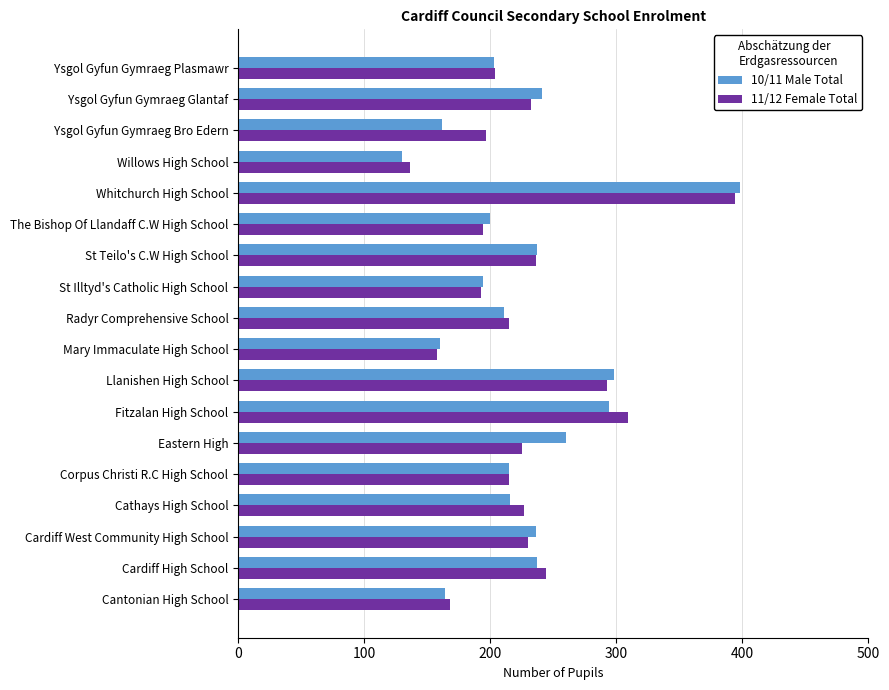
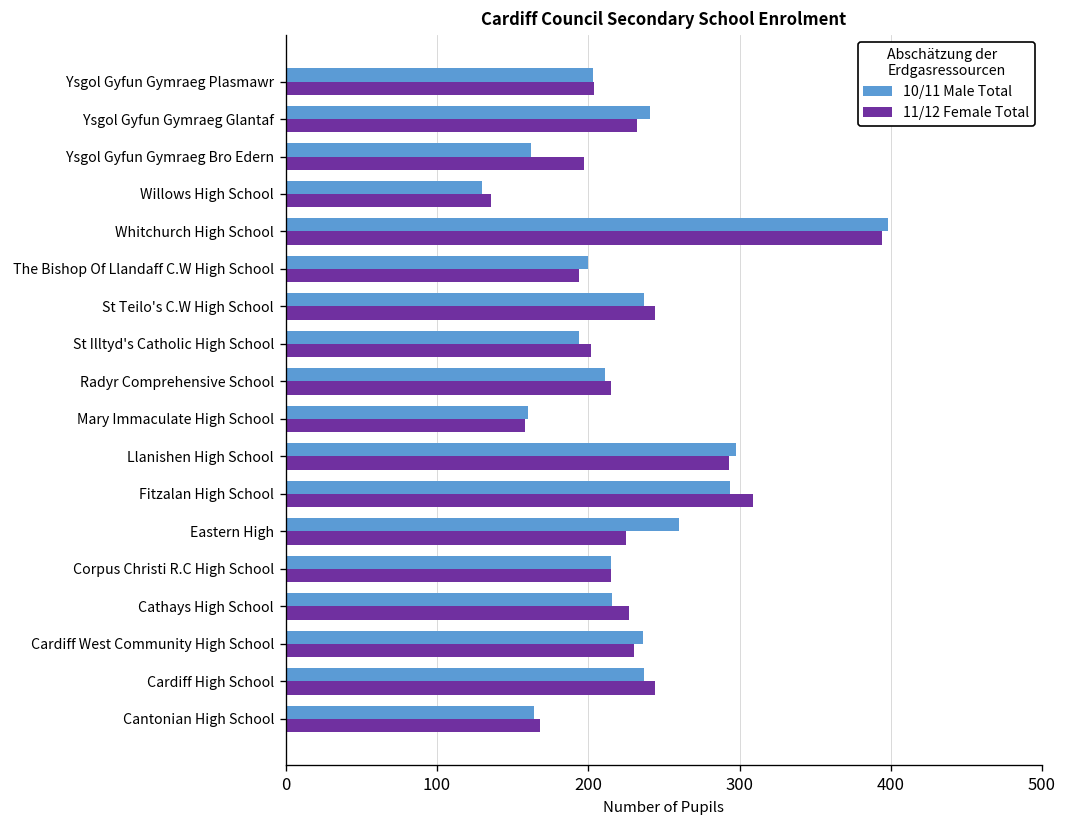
  {
    "10/11 Male Total": {
      "Ysgol Gyfun Gymraeg Plasmawr": 203,
      "Ysgol Gyfun Gymraeg Glantaf": 241,
      "Ysgol Gyfun Gymraeg Bro Edern": 162,
      "Willows High School": 130,
      "Whitchurch High School": 398,
      "The Bishop Of Llandaff C.W High School": 200,
      "St Teilo's C.W High School": 237,
      "St Illtyd's Catholic High School": 194,
      "Radyr Comprehensive School": 211,
      "Mary Immaculate High School": 160,
      "Llanishen High School": 298,
      "Fitzalan High School": 294,
      "Eastern High": 260,
      "Corpus Christi R.C High School": 215,
      "Cathays High School": 216,
      "Cardiff West Community High School": 236,
      "Cardiff High School": 237,
      "Cantonian High School": 164
    },
    "11/12 Female Total": {
      "Ysgol Gyfun Gymraeg Plasmawr": 204,
      "Ysgol Gyfun Gymraeg Glantaf": 232,
      "Ysgol Gyfun Gymraeg Bro Edern": 197,
      "Willows High School": 136,
      "Whitchurch High School": 394,
      "The Bishop Of Llandaff C.W High School": 194,
-     "St Teilo's C.W High School": 236,
-     "St Illtyd's Catholic High School": 193,
+     "St Teilo's C.W High School": 244,
+     "St Illtyd's Catholic High School": 202,
      "Radyr Comprehensive School": 215,
      "Mary Immaculate High School": 158,
      "Llanishen High School": 293,
      "Fitzalan High School": 309,
      "Eastern High": 225,
      "Corpus Christi R.C High School": 215,
      "Cathays High School": 227,
      "Cardiff West Community High School": 230,
      "Cardiff High School": 244,
      "Cantonian High School": 168
    }
  }
